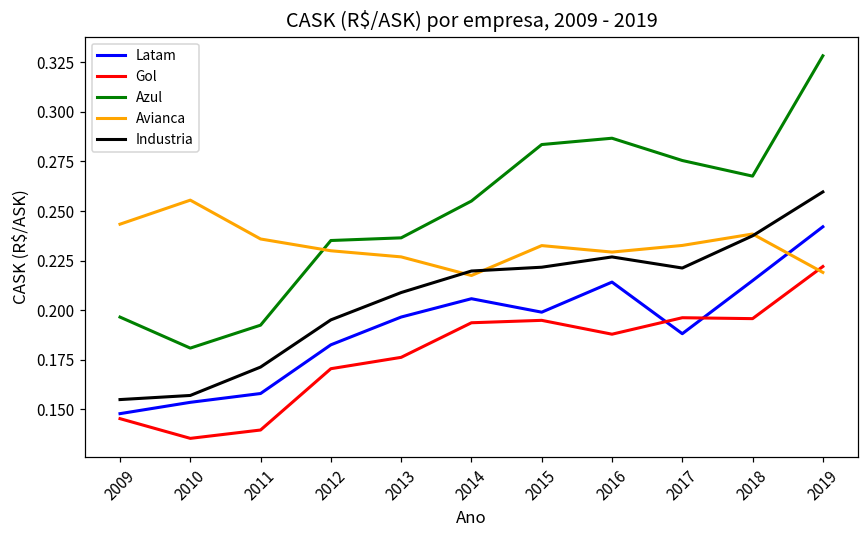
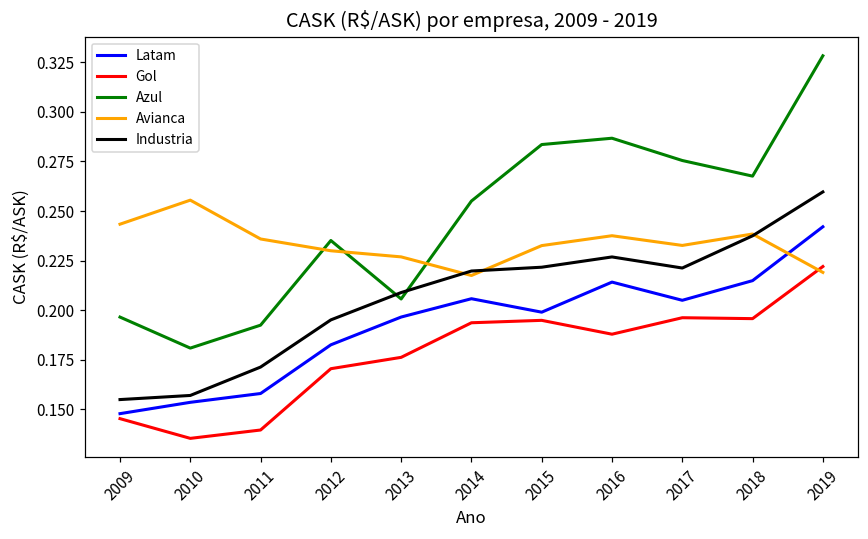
  {
    "Latam": {
      "2009": 0.148,
      "2010": 0.154,
      "2011": 0.158,
      "2012": 0.183,
      "2013": 0.197,
      "2014": 0.206,
      "2015": 0.199,
      "2016": 0.214,
-     "2017": 0.188,
+     "2017": 0.205,
      "2018": 0.215,
      "2019": 0.242
    },
    "Gol": {
      "2009": 0.145,
      "2010": 0.135,
      "2011": 0.140,
      "2012": 0.170,
      "2013": 0.176,
      "2014": 0.194,
      "2015": 0.195,
      "2016": 0.188,
      "2017": 0.196,
      "2018": 0.196,
      "2019": 0.222
    },
    "Azul": {
      "2009": 0.197,
      "2010": 0.181,
      "2011": 0.192,
      "2012": 0.235,
-     "2013": 0.236,
+     "2013": 0.206,
      "2014": 0.255,
      "2015": 0.284,
      "2016": 0.287,
      "2017": 0.275,
      "2018": 0.268,
      "2019": 0.328
    },
    "Avianca": {
      "2009": 0.243,
      "2010": 0.255,
      "2011": 0.236,
      "2012": 0.230,
      "2013": 0.227,
      "2014": 0.217,
      "2015": 0.233,
-     "2016": 0.229,
+     "2016": 0.238,
      "2017": 0.233,
      "2019": 0.219
    },
    "Industria": {
      "2009": 0.155,
      "2010": 0.157,
      "2011": 0.171,
      "2012": 0.195,
      "2013": 0.209,
      "2014": 0.220,
      "2015": 0.222,
      "2016": 0.227,
      "2017": 0.221,
      "2019": 0.260
    }
  }
